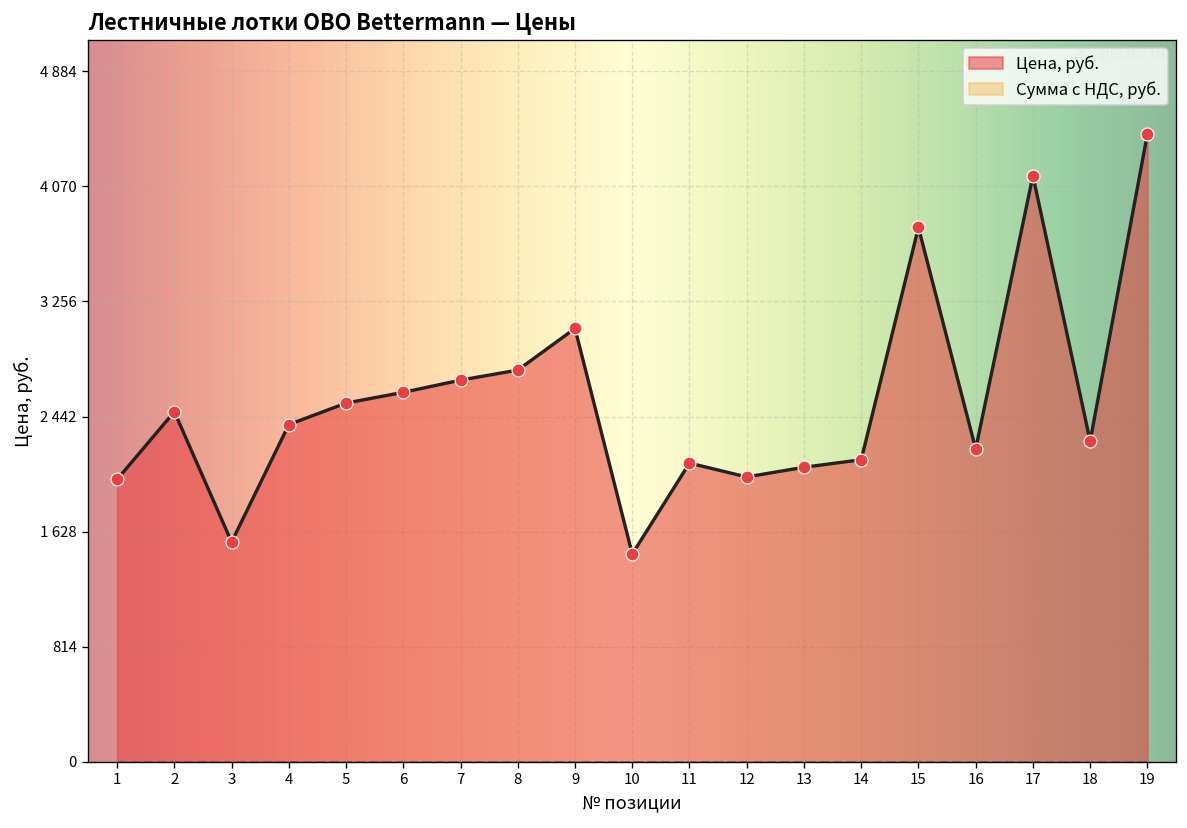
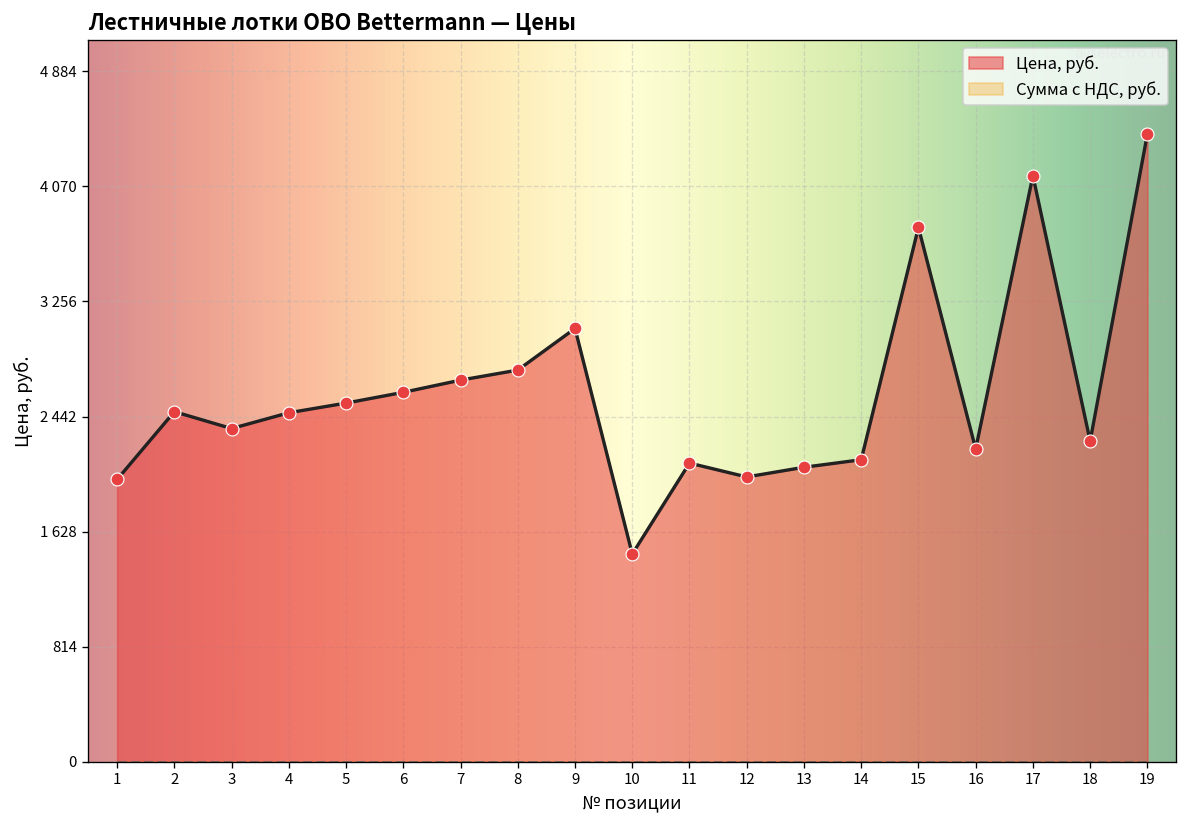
  {
    "Цена, руб.": {
      "1": 2000,
      "2": 2480,
-     "3": 1550,
-     "4": 2390,
+     "3": 2360,
+     "4": 2470,
      "5": 2540,
      "6": 2610,
      "7": 2700,
      "8": 2770,
      "9": 3070,
      "10": 1470,
      "11": 2110,
      "12": 2010,
      "13": 2080,
      "14": 2140,
      "15": 3780,
      "16": 2210,
      "17": 4150,
      "18": 2270,
      "19": 4440
    },
    "Сумма с НДС, руб.": {
      "1": 0,
      "2": 0,
      "3": 0,
      "4": 0,
      "5": 0,
      "6": 0,
      "7": 0,
      "8": 0,
      "9": 0,
      "10": 0,
      "11": 0,
      "12": 0,
      "13": 0,
      "14": 0,
      "15": 0,
      "16": 0,
      "17": 0,
      "18": 0,
      "19": 0
    }
  }
